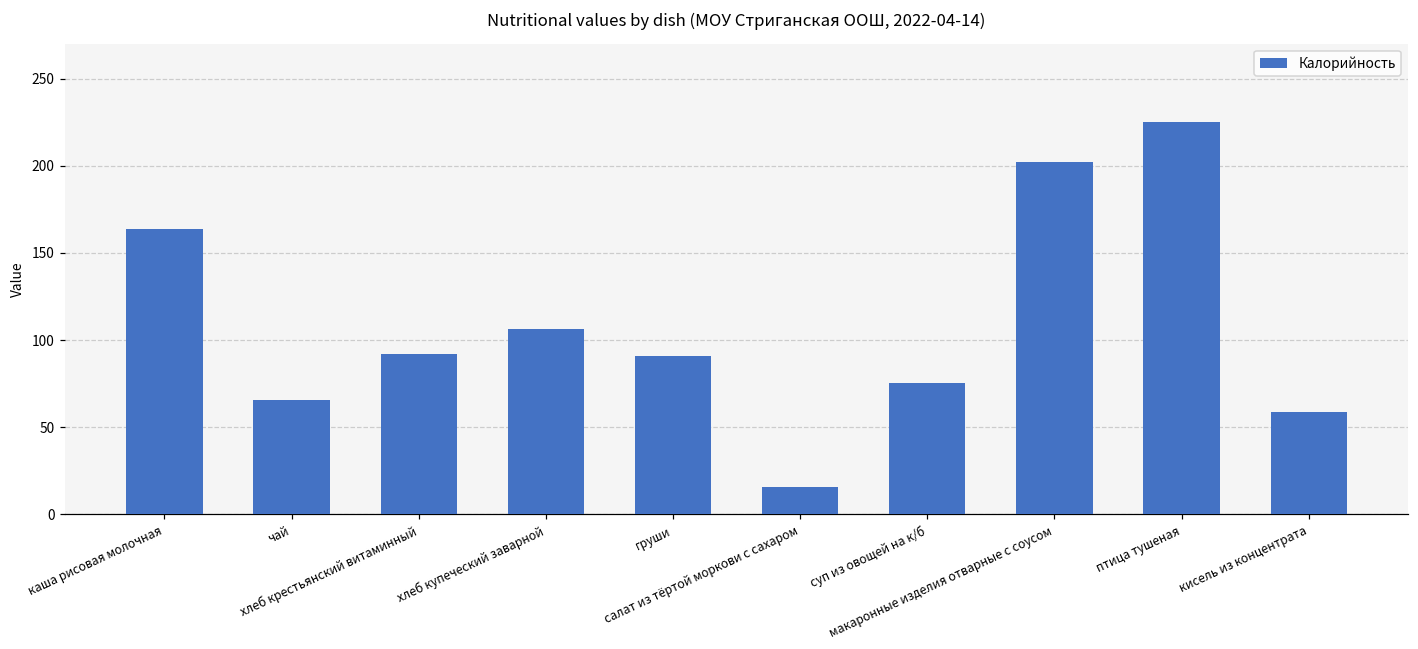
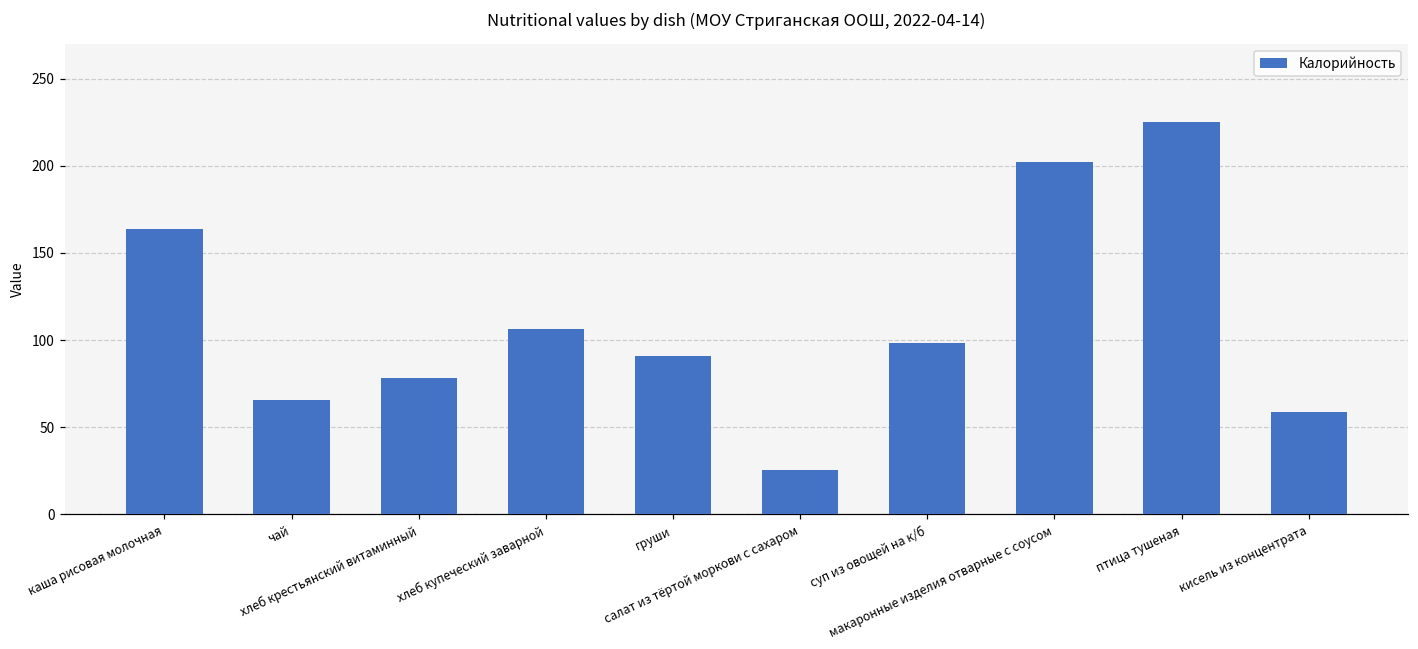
  {
    "каша рисовая молочная": 164,
    "чай": 66,
-   "хлеб крестьянский витаминный": 92,
+   "хлеб крестьянский витаминный": 78,
    "хлеб купеческий заварной": 106,
    "груши": 91,
-   "салат из тёртой моркови с сахаром": 16,
-   "суп из овощей на к/б": 75,
+   "салат из тёртой моркови с сахаром": 26,
+   "суп из овощей на к/б": 98,
    "макаронные изделия отварные с соусом": 202,
    "птица тушеная": 225,
    "кисель из концентрата": 59
  }
